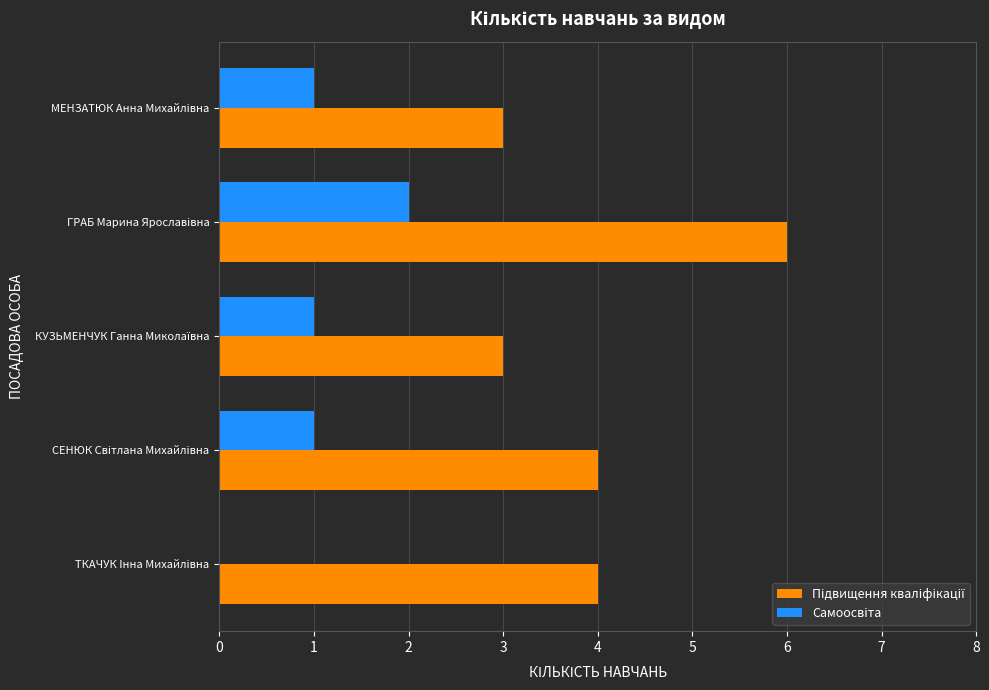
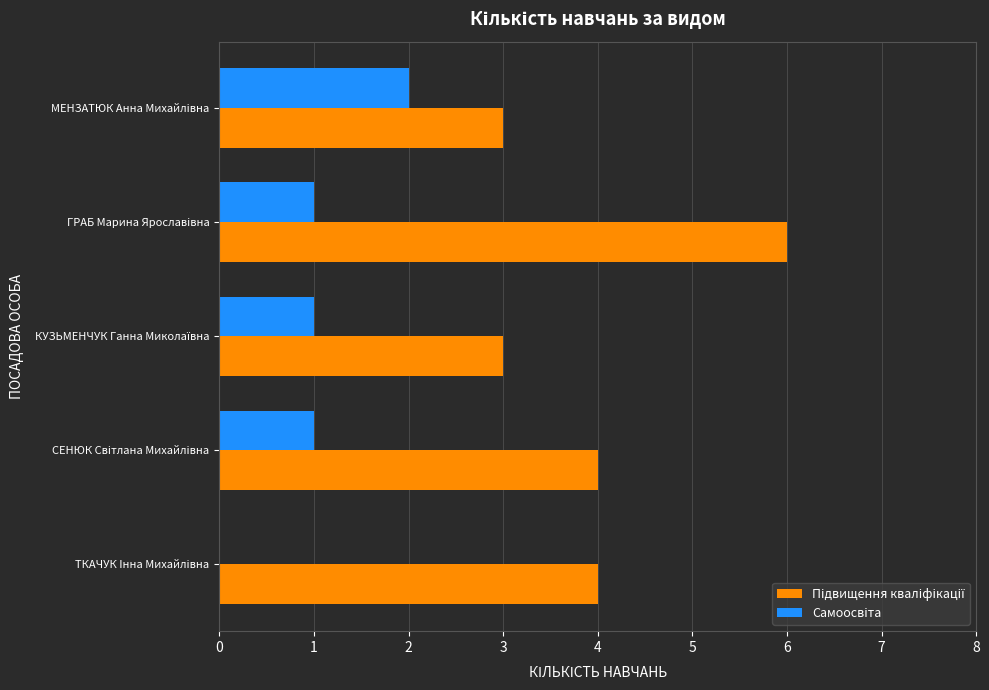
  {
    "Підвищення кваліфікації": {
      "МЕНЗАТЮК Анна Михайлівна": 3,
      "ГРАБ Марина Ярославівна": 6,
      "КУЗЬМЕНЧУК Ганна Миколаївна": 3,
      "СЕНЮК Світлана Михайлівна": 4,
      "ТКАЧУК Інна Михайлівна": 4
    },
    "Самоосвіта": {
-     "МЕНЗАТЮК Анна Михайлівна": 1,
-     "ГРАБ Марина Ярославівна": 2,
+     "МЕНЗАТЮК Анна Михайлівна": 2,
+     "ГРАБ Марина Ярославівна": 1,
      "КУЗЬМЕНЧУК Ганна Миколаївна": 1,
      "СЕНЮК Світлана Михайлівна": 1,
      "ТКАЧУК Інна Михайлівна": 0
    }
  }
